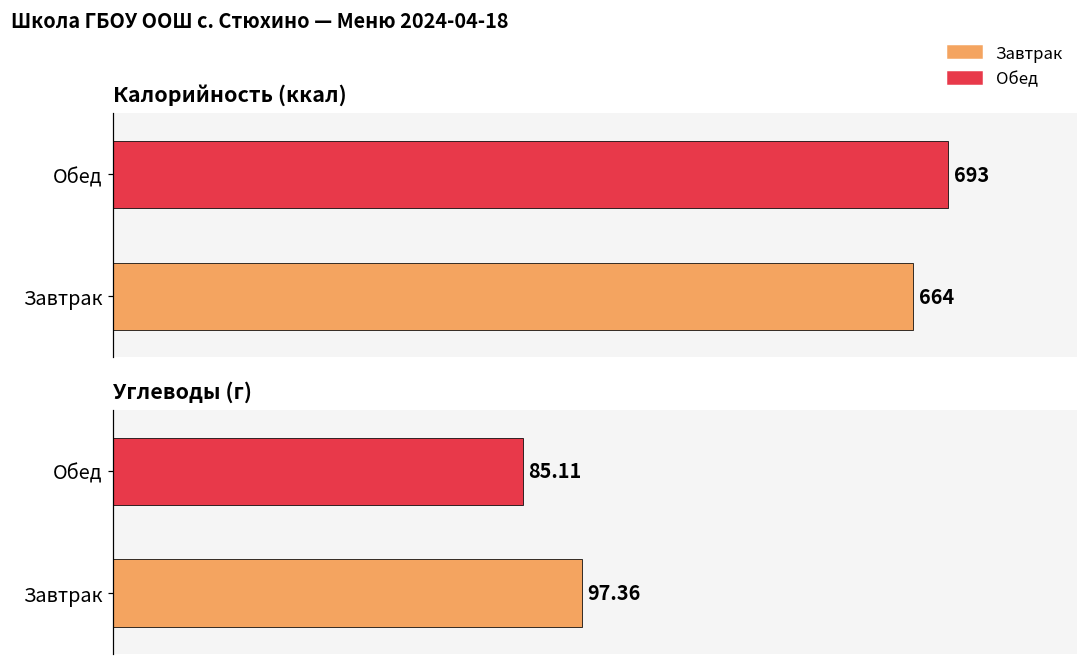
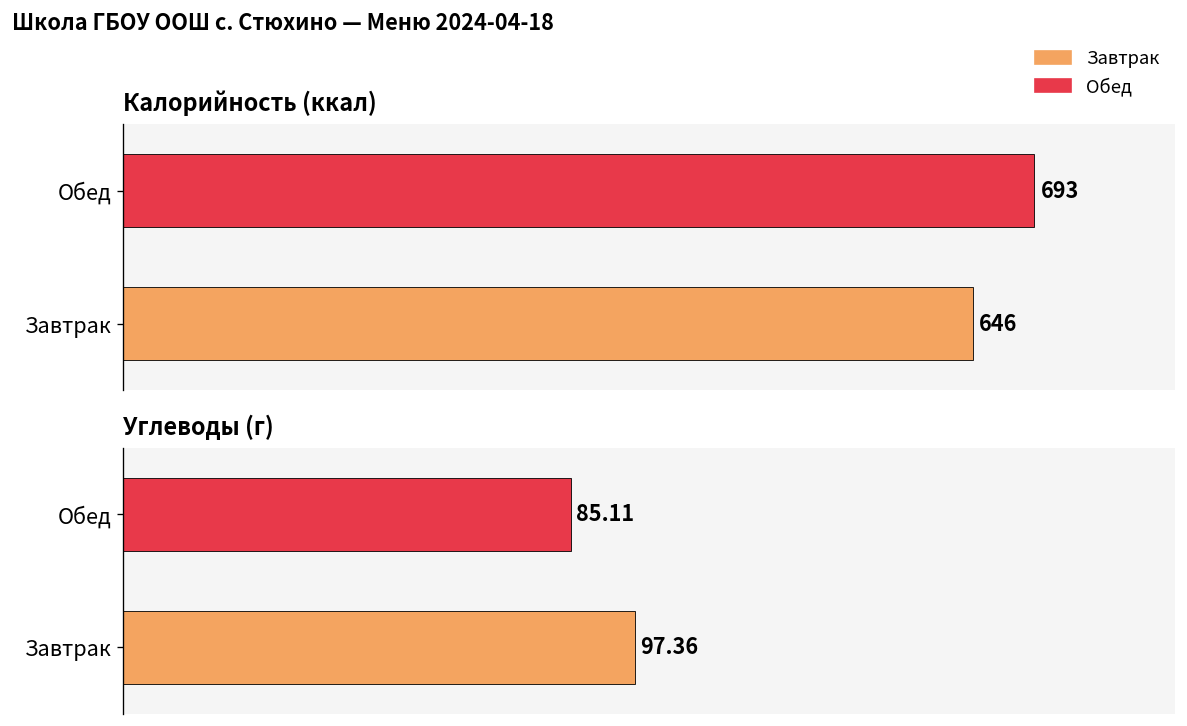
  {
    "Калорийность (ккал)": {
      "Обед": 693,
-     "Завтрак": 664
+     "Завтрак": 646
    },
    "Углеводы (г)": {
      "Обед": 85.11,
      "Завтрак": 97.36
    }
  }
